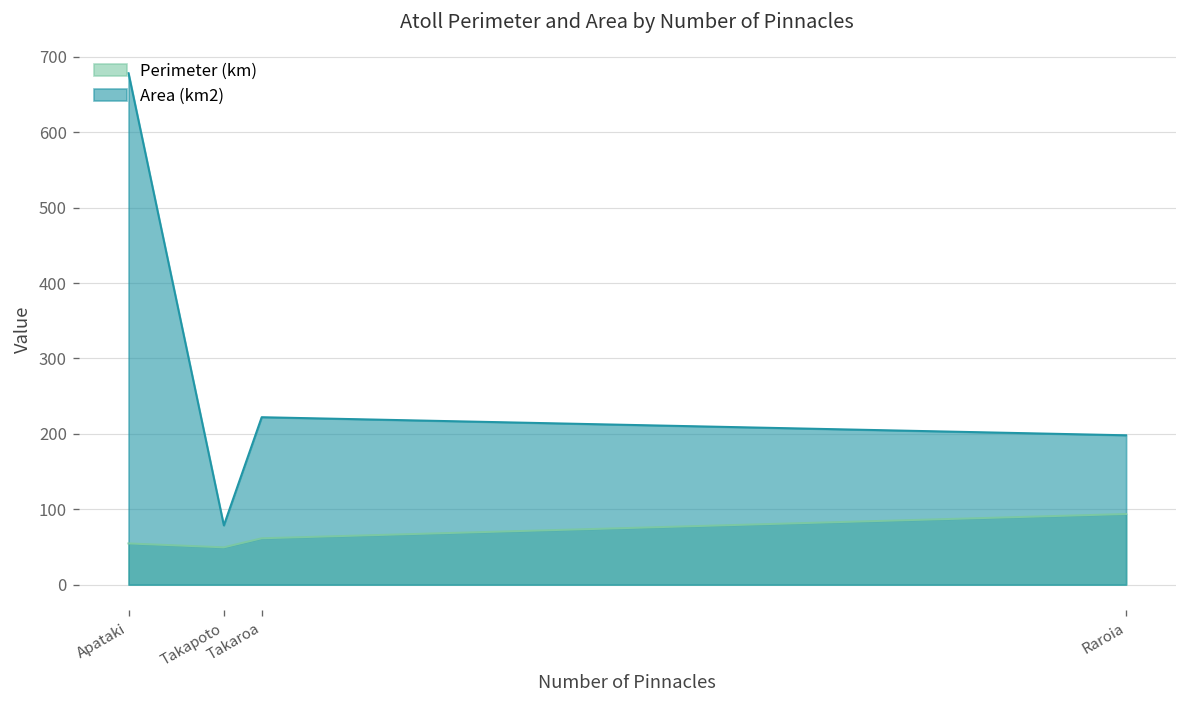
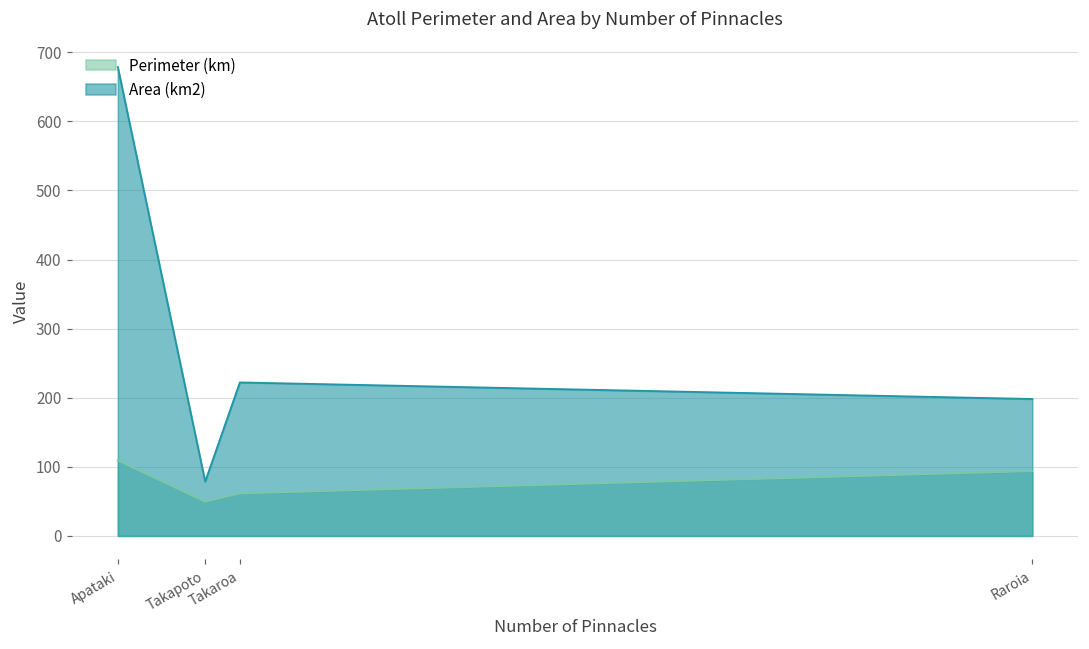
  {
    "Perimeter (km)": {
-     "Apataki": 50,
+     "Apataki": 110,
      "Takapoto": 50,
      "Takaroa": 60,
      "Raroia": 90
    },
    "Area (km2)": {
      "Apataki": 680,
      "Takapoto": 80,
      "Takaroa": 220,
      "Raroia": 200
    }
  }
